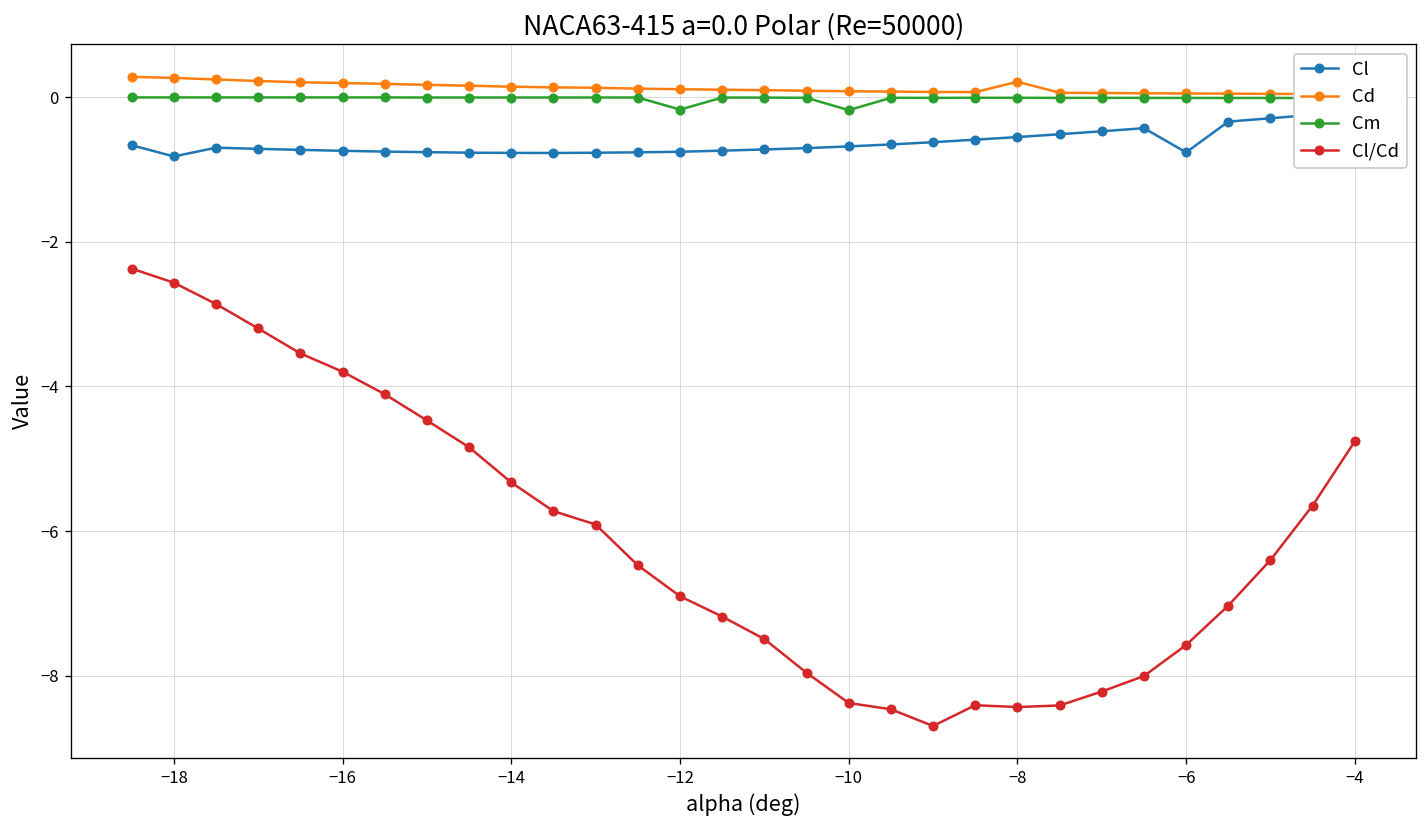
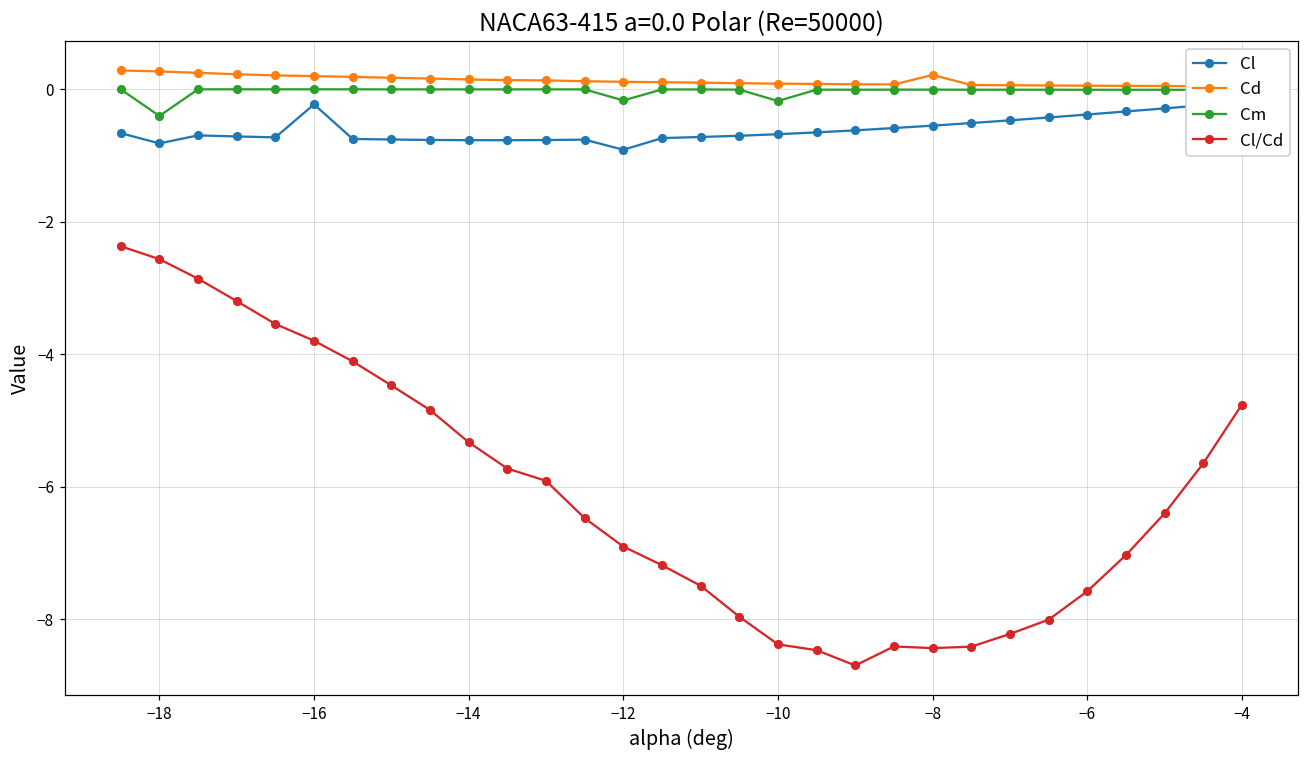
  {
    "Cl": {
      "−18": -0.8,
-     "−16": -0.7,
+     "−16": -0.2,
      "−14": -0.8,
-     "−12": -0.8,
+     "−12": -0.9,
      "−10": -0.7,
      "−8": -0.6,
-     "−6": -0.8
+     "−6": -0.4
    },
    "Cd": {
      "−18": 0.3,
      "−16": 0.2,
      "−14": 0.1,
      "−12": 0.1,
      "−10": 0.1,
      "−8": 0.2,
      "−6": 0.1
    },
    "Cm": {
-     "−18": 0.0,
+     "−18": -0.4,
      "−16": 0.0,
      "−14": 0.0,
      "−12": -0.2,
      "−10": -0.2,
      "−8": 0.0,
      "−6": 0.0
    },
    "Cl/Cd": {
      "−18": -2.6,
      "−16": -3.8,
      "−14": -5.3,
      "−12": -6.9,
      "−10": -8.4,
      "−8": -8.4,
      "−6": -7.6,
      "−4": -4.8
    }
  }
